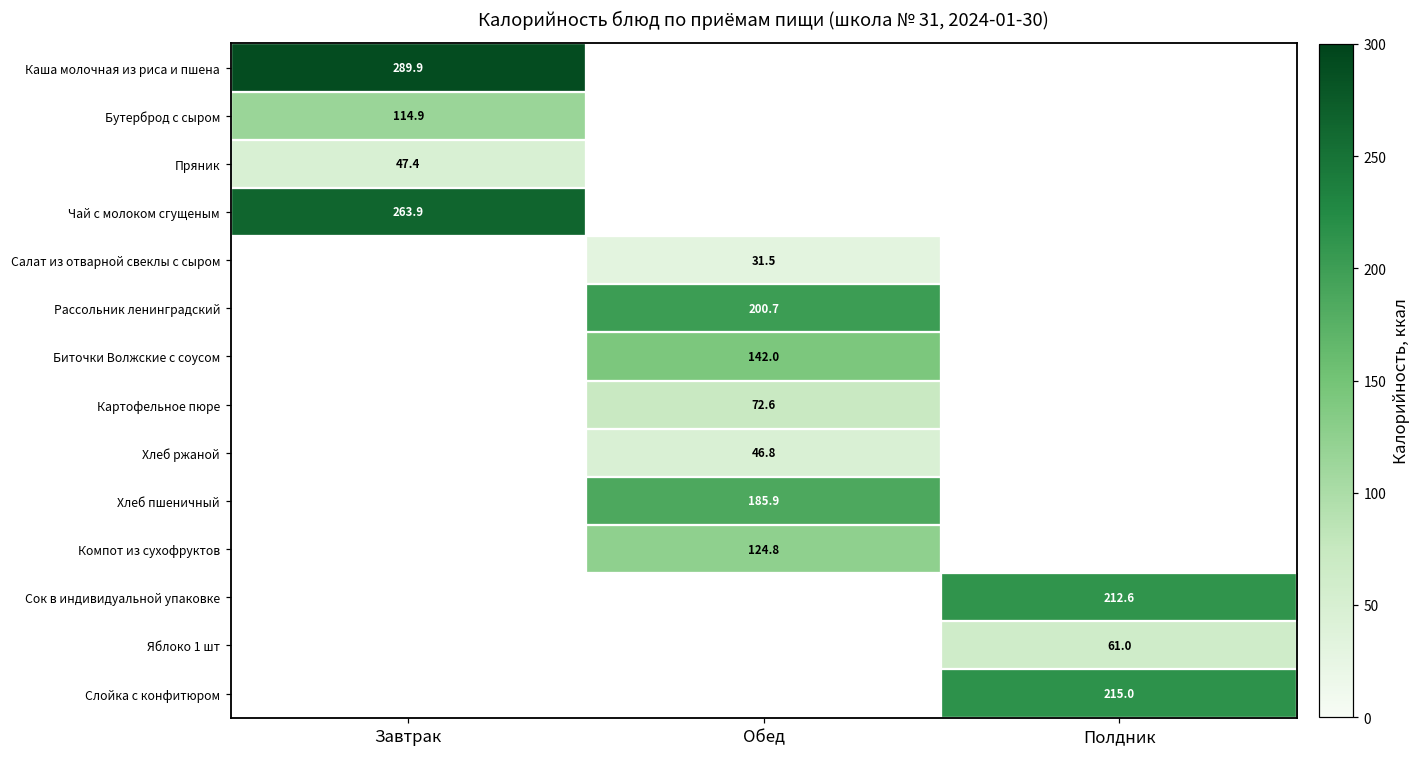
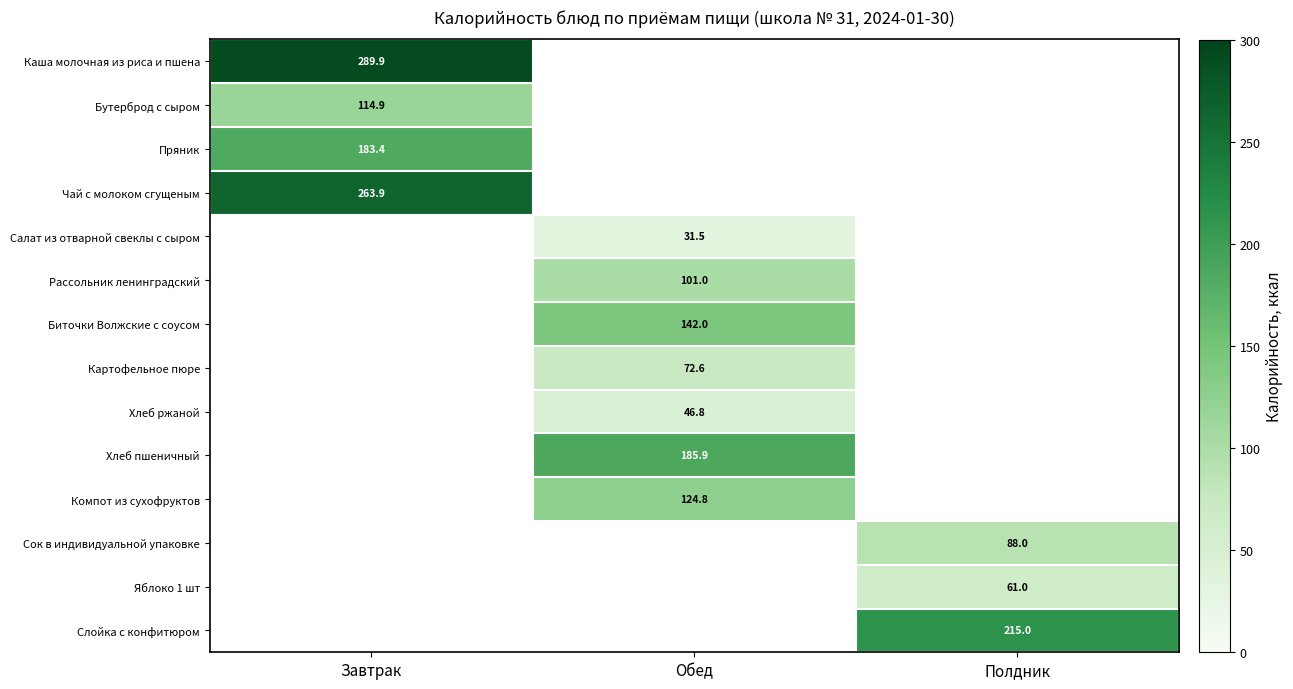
  {
    "Каша молочная из риса и пшена": {
      "Завтрак": 289.9
    },
    "Бутерброд с сыром": {
      "Завтрак": 114.9
    },
    "Пряник": {
-     "Завтрак": 47.4
+     "Завтрак": 183.4
    },
    "Чай с молоком сгущеным": {
      "Завтрак": 263.9
    },
    "Салат из отварной свеклы с сыром": {
      "Обед": 31.5
    },
    "Рассольник ленинградский": {
-     "Обед": 200.7
+     "Обед": 101.0
    },
    "Биточки Волжские с соусом": {
      "Обед": 142.0
    },
    "Картофельное пюре": {
      "Обед": 72.6
    },
    "Хлеб ржаной": {
      "Обед": 46.8
    },
    "Хлеб пшеничный": {
      "Обед": 185.9
    },
    "Компот из сухофруктов": {
      "Обед": 124.8
    },
    "Сок в индивидуальной упаковке": {
-     "Полдник": 212.6
+     "Полдник": 88.0
    },
    "Яблоко 1 шт": {
      "Полдник": 61.0
    },
    "Слойка с конфитюром": {
      "Полдник": 215.0
    }
  }
